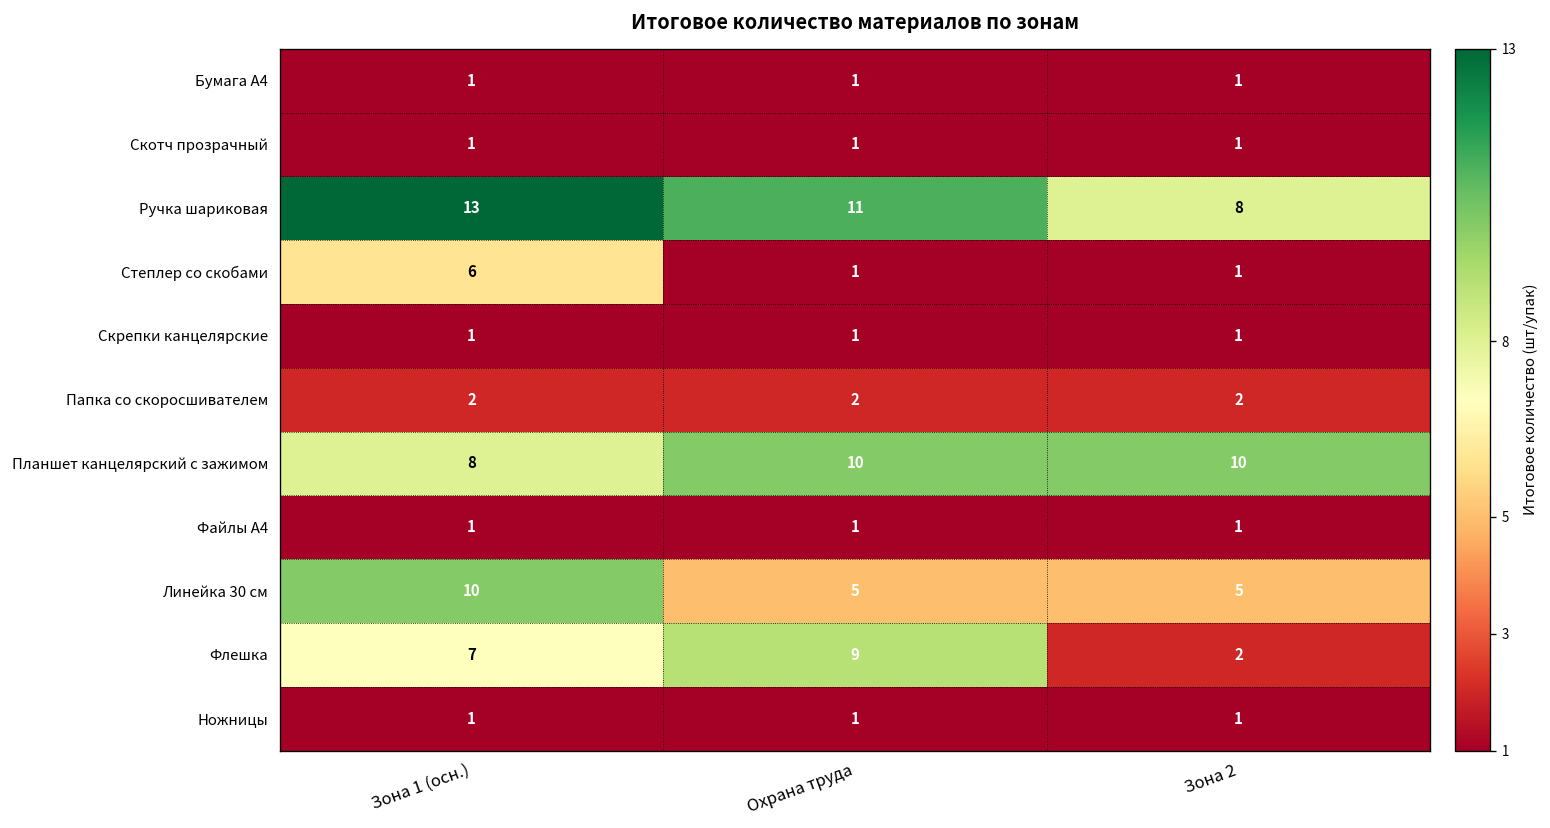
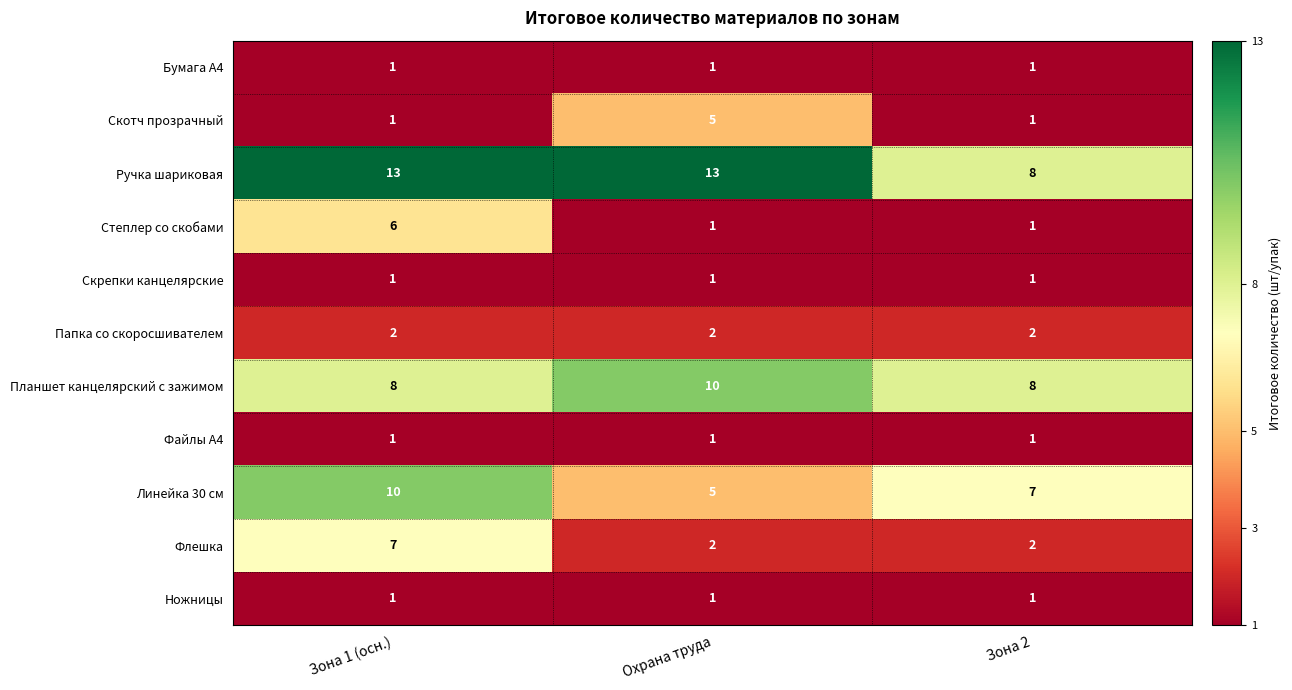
  {
    "Бумага А4": {
      "Зона 1 (осн.)": 1,
      "Охрана труда": 1,
      "Зона 2": 1
    },
    "Скотч прозрачный": {
      "Зона 1 (осн.)": 1,
-     "Охрана труда": 1,
+     "Охрана труда": 5,
      "Зона 2": 1
    },
    "Ручка шариковая": {
      "Зона 1 (осн.)": 13,
-     "Охрана труда": 11,
+     "Охрана труда": 13,
      "Зона 2": 8
    },
    "Степлер со скобами": {
      "Зона 1 (осн.)": 6,
      "Охрана труда": 1,
      "Зона 2": 1
    },
    "Скрепки канцелярские": {
      "Зона 1 (осн.)": 1,
      "Охрана труда": 1,
      "Зона 2": 1
    },
    "Папка со скоросшивателем": {
      "Зона 1 (осн.)": 2,
      "Охрана труда": 2,
      "Зона 2": 2
    },
    "Планшет канцелярский с зажимом": {
      "Зона 1 (осн.)": 8,
      "Охрана труда": 10,
-     "Зона 2": 10
+     "Зона 2": 8
    },
    "Файлы А4": {
      "Зона 1 (осн.)": 1,
      "Охрана труда": 1,
      "Зона 2": 1
    },
    "Линейка 30 см": {
      "Зона 1 (осн.)": 10,
      "Охрана труда": 5,
-     "Зона 2": 5
+     "Зона 2": 7
    },
    "Флешка": {
      "Зона 1 (осн.)": 7,
-     "Охрана труда": 9,
+     "Охрана труда": 2,
      "Зона 2": 2
    },
    "Ножницы": {
      "Зона 1 (осн.)": 1,
      "Охрана труда": 1,
      "Зона 2": 1
    }
  }
